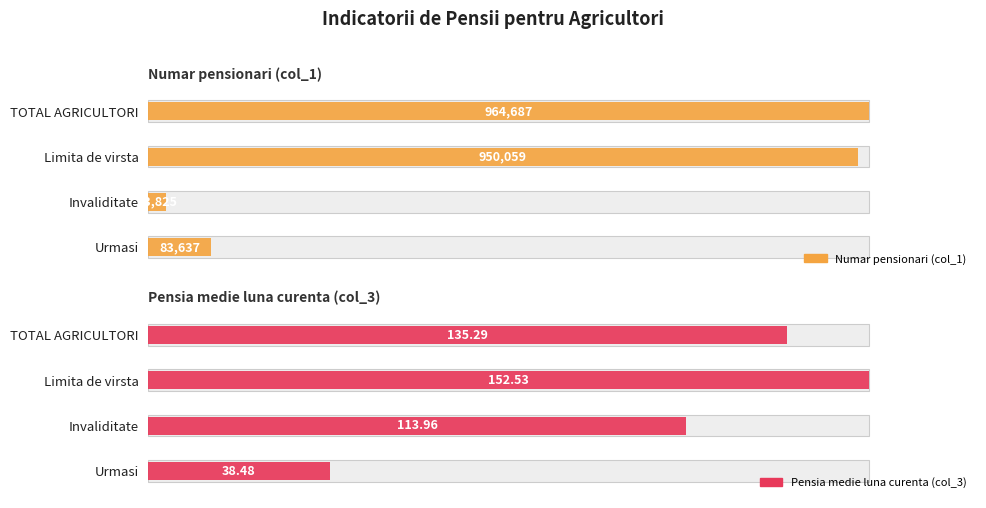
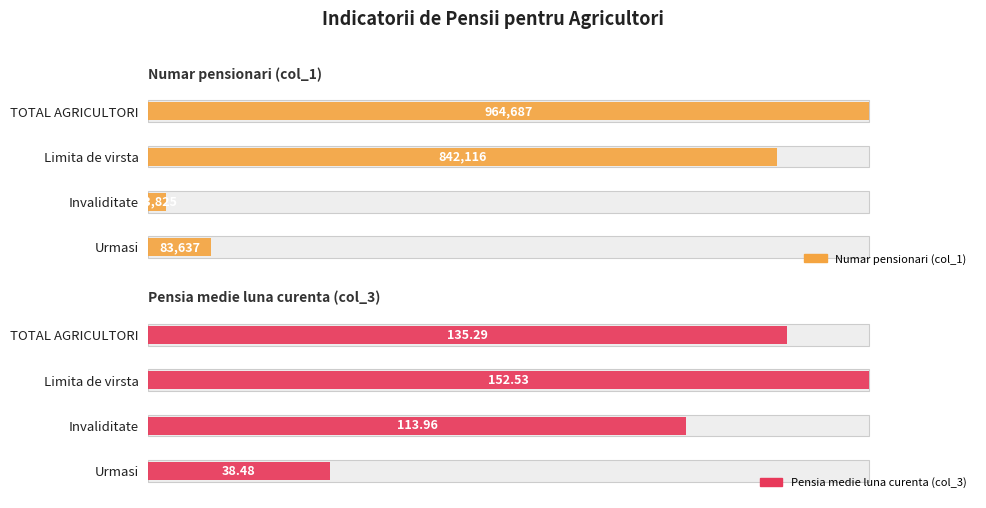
  {
    "Numar pensionari (col_1)": {
      "Numar pensionari (col_1)": {
-       "Limita de virsta": "950,059"
+       "Limita de virsta": "842,116"
      }
    }
  }
